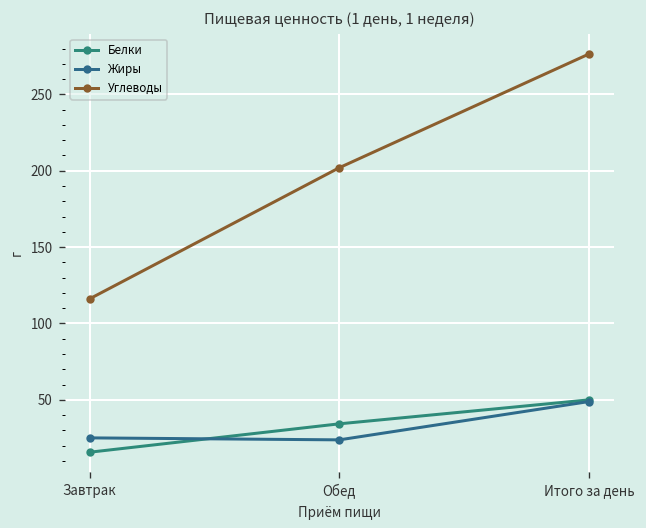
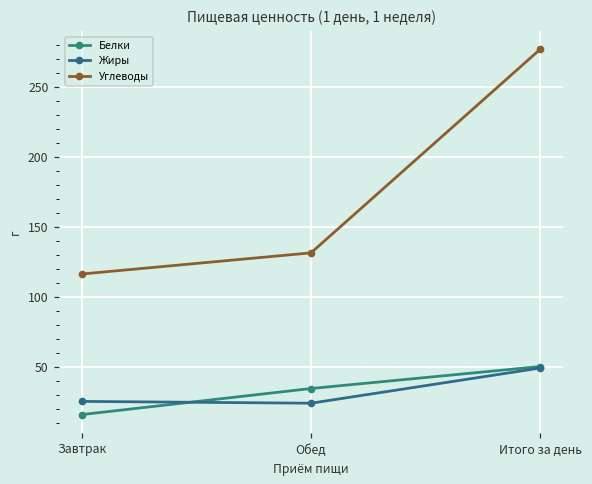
  {
    "Углеводы": {
      "Завтрак": 116,
-     "Обед": 202,
+     "Обед": 131,
      "Итого за день": 277
    }
  }
